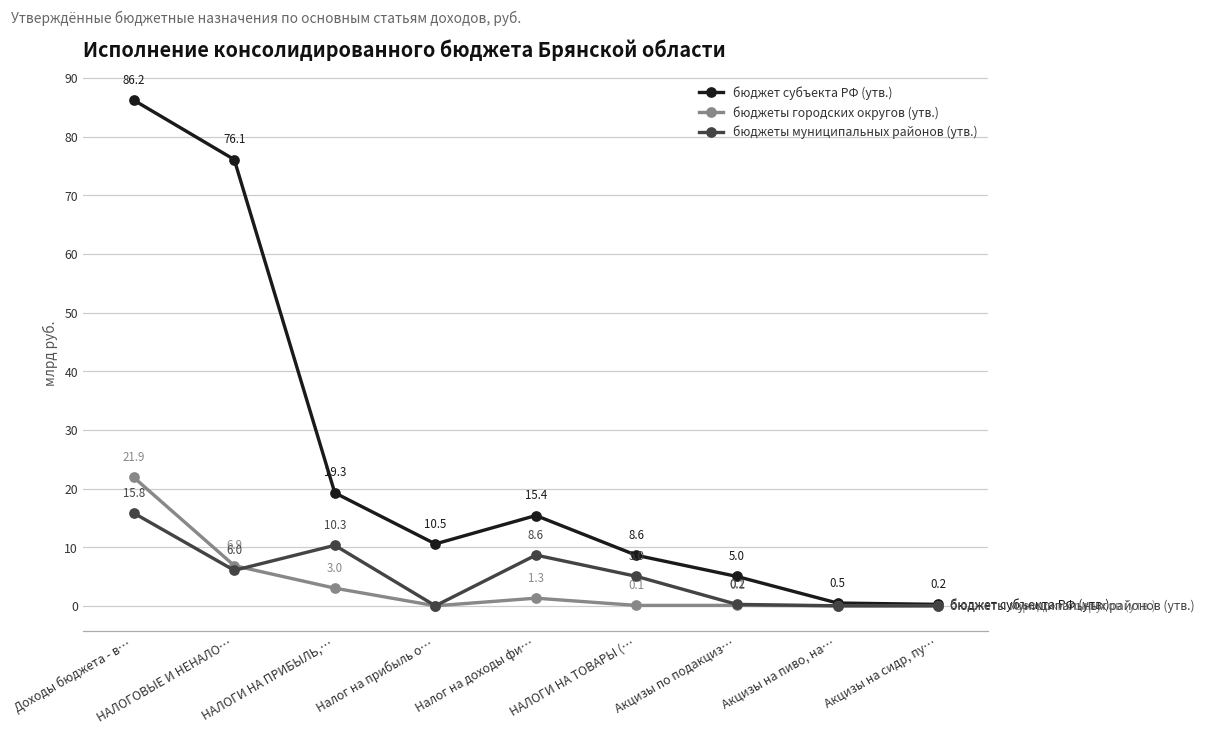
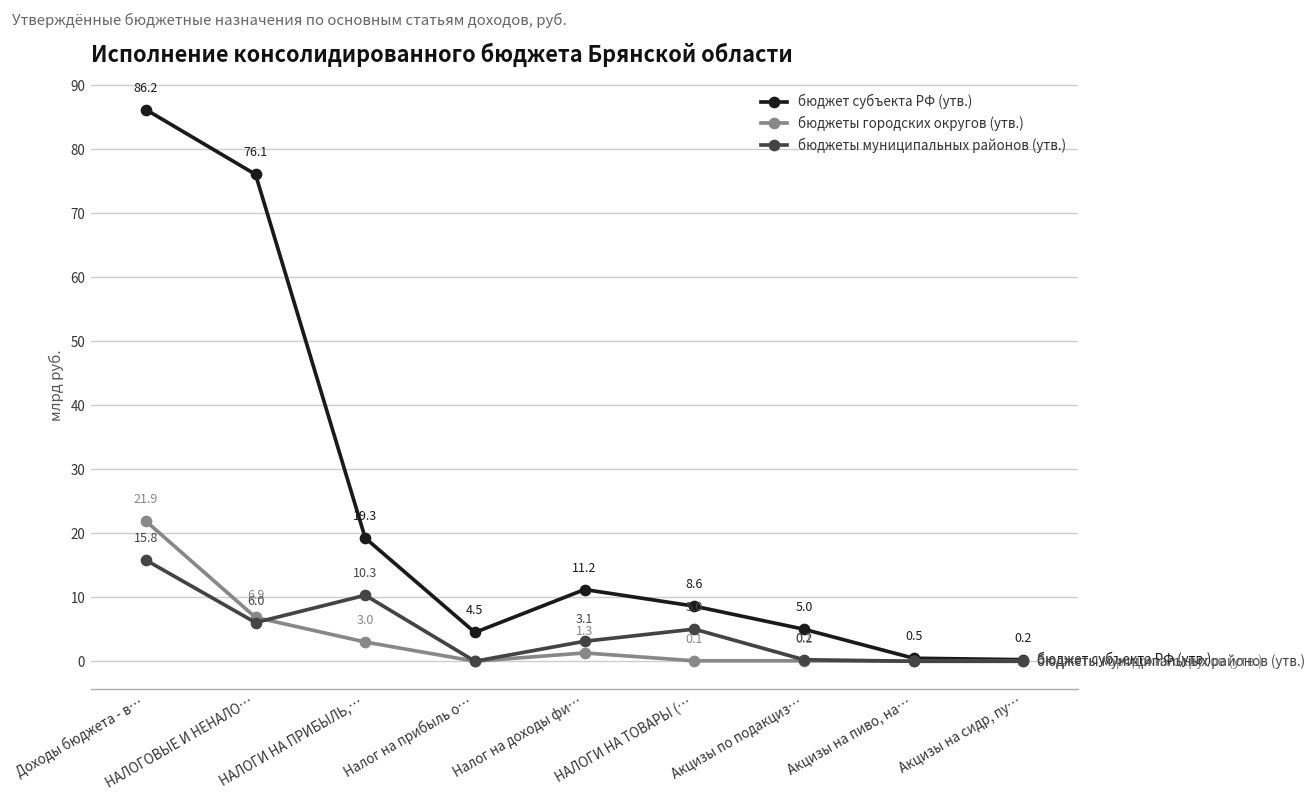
  {
    "бюджет субъекта РФ (утв.)": {
      "Доходы бюджета - в…": 86.2,
      "НАЛОГОВЫЕ И НЕНАЛО…": 76.1,
      "НАЛОГИ НА ПРИБЫЛЬ,…": 19.3,
-     "Налог на прибыль о…": 10.5,
-     "Налог на доходы фи…": 15.4,
+     "Налог на прибыль о…": 4.5,
+     "Налог на доходы фи…": 11.2,
      "НАЛОГИ НА ТОВАРЫ (…": 8.6,
      "Акцизы по подакциз…": 5.0
    },
    "бюджеты городских округов (утв.)": {
      "Доходы бюджета - в…": 21.9,
      "НАЛОГИ НА ПРИБЫЛЬ,…": 3.0,
      "Налог на доходы фи…": 1.3,
      "НАЛОГИ НА ТОВАРЫ (…": 0.1
    },
    "бюджеты муниципальных районов (утв.)": {
      "Доходы бюджета - в…": 15.8,
      "НАЛОГИ НА ПРИБЫЛЬ,…": 10.3,
-     "Налог на доходы фи…": 8.6
+     "Налог на доходы фи…": 3.1
    }
  }
